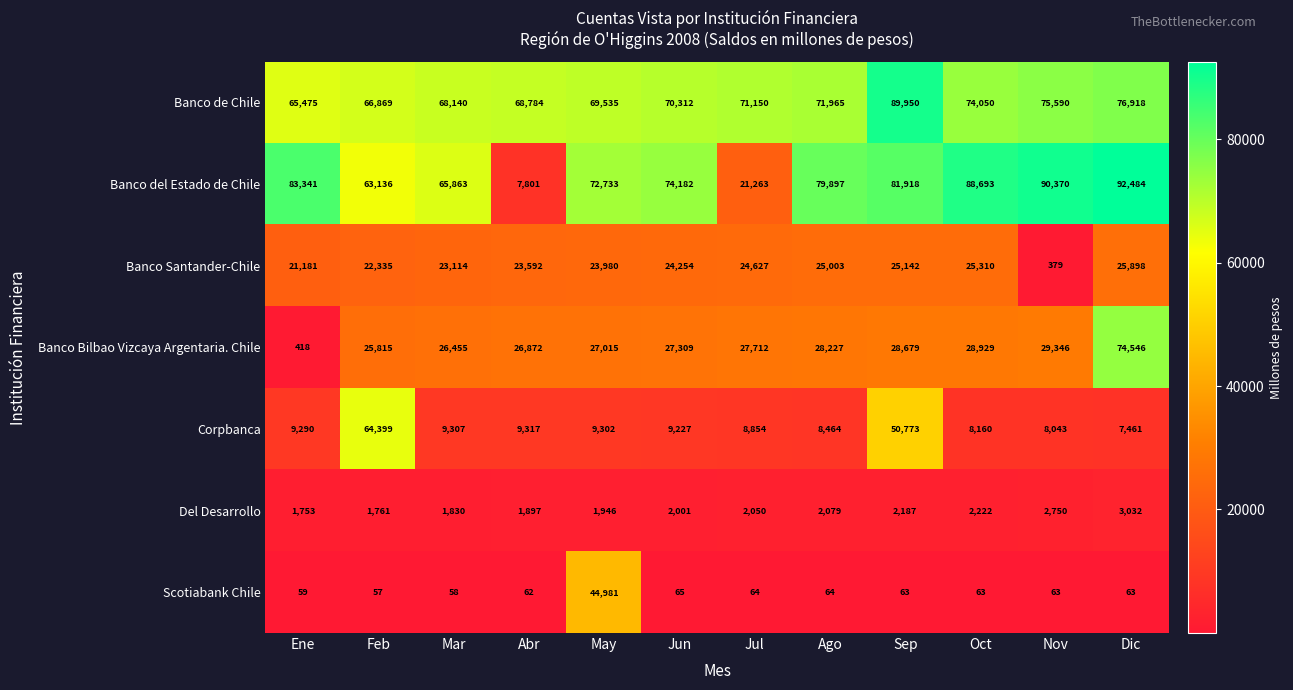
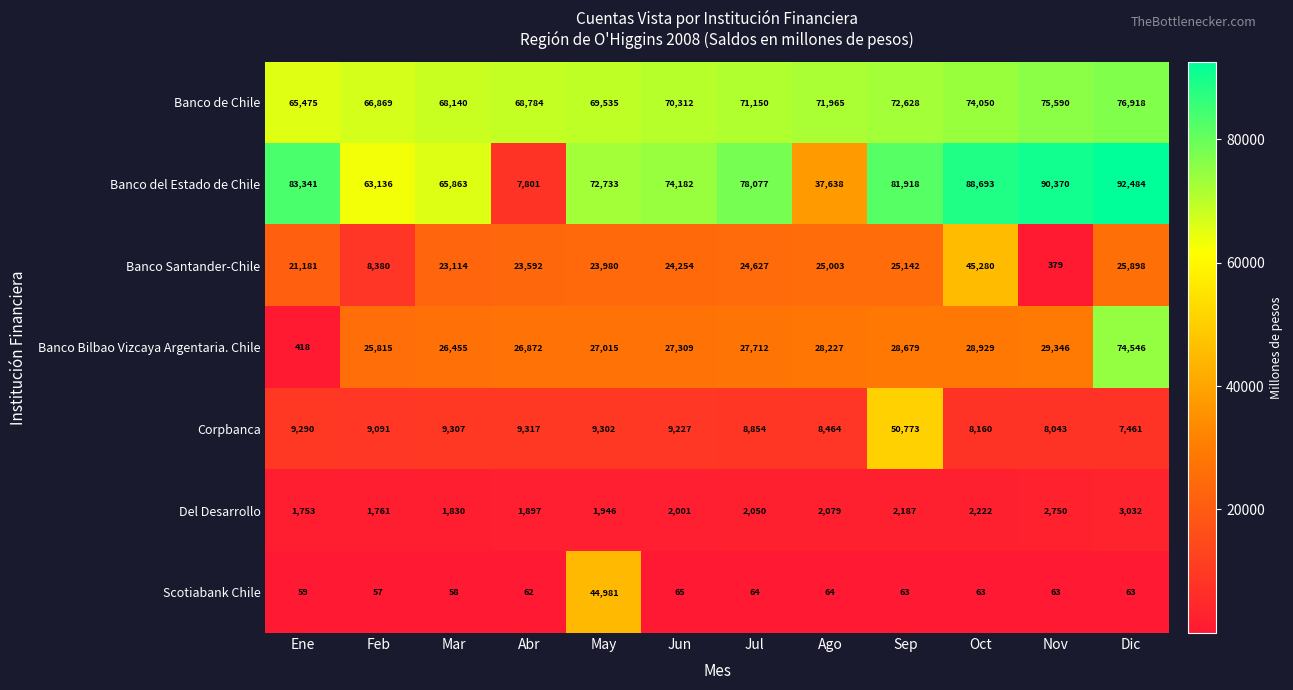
  {
    "Banco de Chile": {
      "Ene": "65,475",
      "Feb": "66,869",
      "Mar": "68,140",
      "Abr": "68,784",
      "May": "69,535",
      "Jun": "70,312",
      "Jul": "71,150",
      "Ago": "71,965",
-     "Sep": "89,950",
+     "Sep": "72,628",
      "Oct": "74,050",
      "Nov": "75,590",
      "Dic": "76,918"
    },
    "Banco del Estado de Chile": {
      "Ene": "83,341",
      "Feb": "63,136",
      "Mar": "65,863",
      "Abr": "7,801",
      "May": "72,733",
      "Jun": "74,182",
-     "Jul": "21,263",
-     "Ago": "79,897",
+     "Jul": "78,077",
+     "Ago": "37,638",
      "Sep": "81,918",
      "Oct": "88,693",
      "Nov": "90,370",
      "Dic": "92,484"
    },
    "Banco Santander-Chile": {
      "Ene": "21,181",
-     "Feb": "22,335",
+     "Feb": "8,380",
      "Mar": "23,114",
      "Abr": "23,592",
      "May": "23,980",
      "Jun": "24,254",
      "Jul": "24,627",
      "Ago": "25,003",
      "Sep": "25,142",
-     "Oct": "25,310",
+     "Oct": "45,280",
      "Nov": "379",
      "Dic": "25,898"
    },
    "Banco Bilbao Vizcaya Argentaria. Chile": {
      "Ene": "418",
      "Feb": "25,815",
      "Mar": "26,455",
      "Abr": "26,872",
      "May": "27,015",
      "Jun": "27,309",
      "Jul": "27,712",
      "Ago": "28,227",
      "Sep": "28,679",
      "Oct": "28,929",
      "Nov": "29,346",
      "Dic": "74,546"
    },
    "Corpbanca": {
      "Ene": "9,290",
-     "Feb": "64,399",
+     "Feb": "9,091",
      "Mar": "9,307",
      "Abr": "9,317",
      "May": "9,302",
      "Jun": "9,227",
      "Jul": "8,854",
      "Ago": "8,464",
      "Sep": "50,773",
      "Oct": "8,160",
      "Nov": "8,043",
      "Dic": "7,461"
    },
    "Del Desarrollo": {
      "Ene": "1,753",
      "Feb": "1,761",
      "Mar": "1,830",
      "Abr": "1,897",
      "May": "1,946",
      "Jun": "2,001",
      "Jul": "2,050",
      "Ago": "2,079",
      "Sep": "2,187",
      "Oct": "2,222",
      "Nov": "2,750",
      "Dic": "3,032"
    },
    "Scotiabank Chile": {
      "Ene": "59",
      "Feb": "57",
      "Mar": "58",
      "Abr": "62",
      "May": "44,981",
      "Jun": "65",
      "Jul": "64",
      "Ago": "64",
      "Sep": "63",
      "Oct": "63",
      "Nov": "63",
      "Dic": "63"
    }
  }
